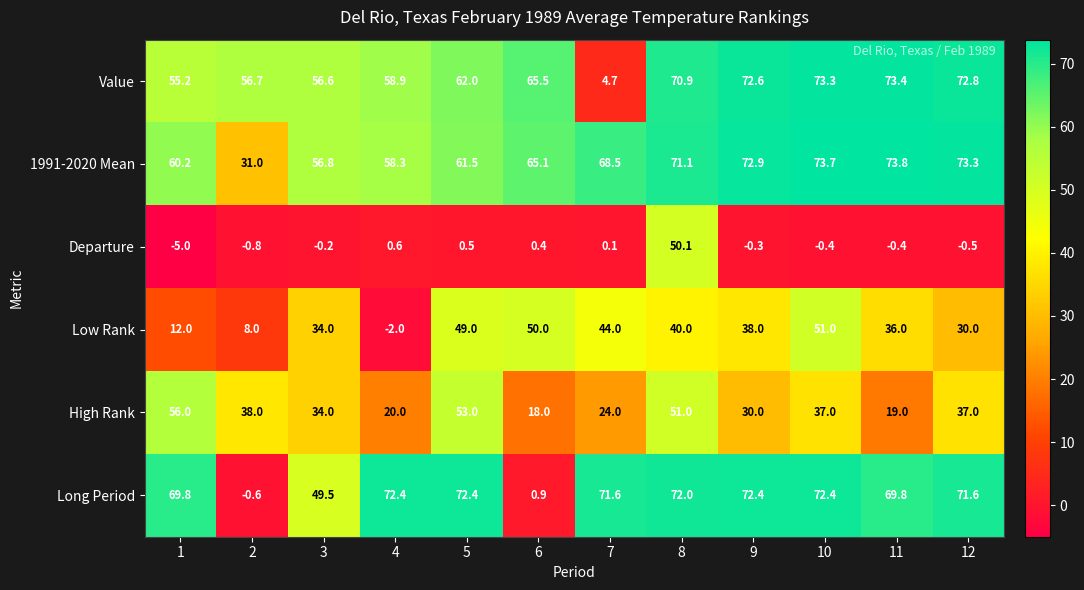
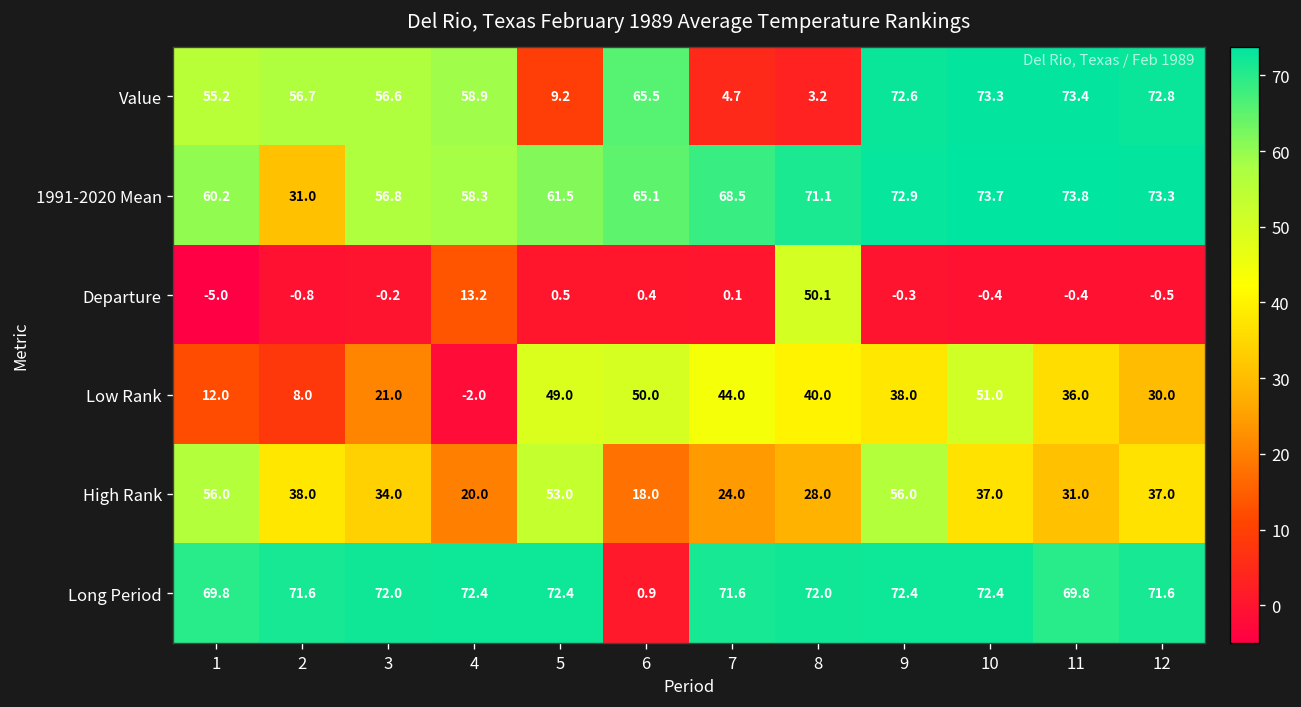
  {
    "Value": {
      "1": 55.2,
      "2": 56.7,
      "3": 56.6,
      "4": 58.9,
-     "5": 62.0,
+     "5": 9.2,
      "6": 65.5,
      "7": 4.7,
-     "8": 70.9,
+     "8": 3.2,
      "9": 72.6,
      "10": 73.3,
      "12": 72.8
    },
    "1991-2020 Mean": {
      "1": 60.2,
      "2": 31.0,
      "3": 56.8,
      "4": 58.3,
      "5": 61.5,
      "6": 65.1,
      "7": 68.5,
      "8": 71.1,
      "9": 72.9,
      "10": 73.7,
      "11": 73.8,
      "12": 73.3
    },
    "Departure": {
      "1": -5.0,
      "2": -0.8,
      "3": -0.2,
-     "4": 0.6,
+     "4": 13.2,
      "5": 0.5,
      "6": 0.4,
      "7": 0.1,
      "8": 50.1,
      "9": -0.3,
      "10": -0.4,
      "11": -0.4,
      "12": -0.5
    },
    "Low Rank": {
      "1": 12.0,
      "2": 8.0,
-     "3": 34.0,
+     "3": 21.0,
      "4": -2.0,
      "5": 49.0,
      "6": 50.0,
      "7": 44.0,
      "8": 40.0,
      "9": 38.0,
      "10": 51.0,
      "11": 36.0,
      "12": 30.0
    },
    "High Rank": {
      "1": 56.0,
      "2": 38.0,
      "3": 34.0,
      "4": 20.0,
      "5": 53.0,
      "6": 18.0,
      "7": 24.0,
-     "8": 51.0,
-     "9": 30.0,
+     "8": 28.0,
+     "9": 56.0,
      "10": 37.0,
-     "11": 19.0,
+     "11": 31.0,
      "12": 37.0
    },
    "Long Period": {
      "1": 69.8,
-     "2": -0.6,
-     "3": 49.5,
+     "2": 71.6,
+     "3": 72.0,
      "4": 72.4,
      "5": 72.4,
      "6": 0.9,
      "7": 71.6,
      "8": 72.0,
      "9": 72.4,
      "10": 72.4,
      "11": 69.8,
      "12": 71.6
    }
  }
